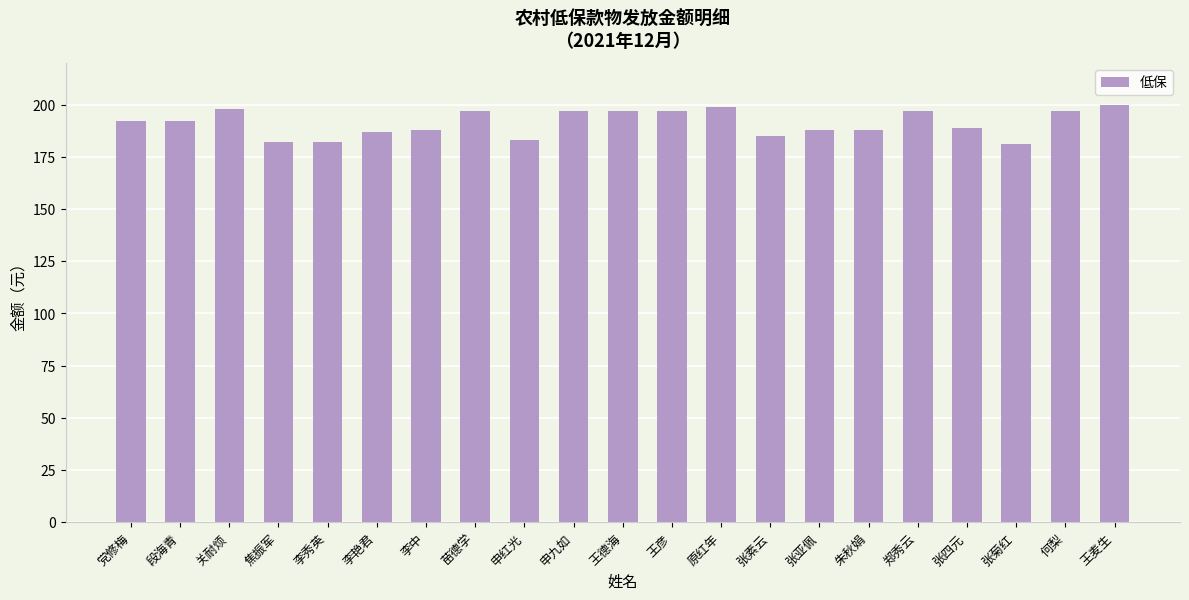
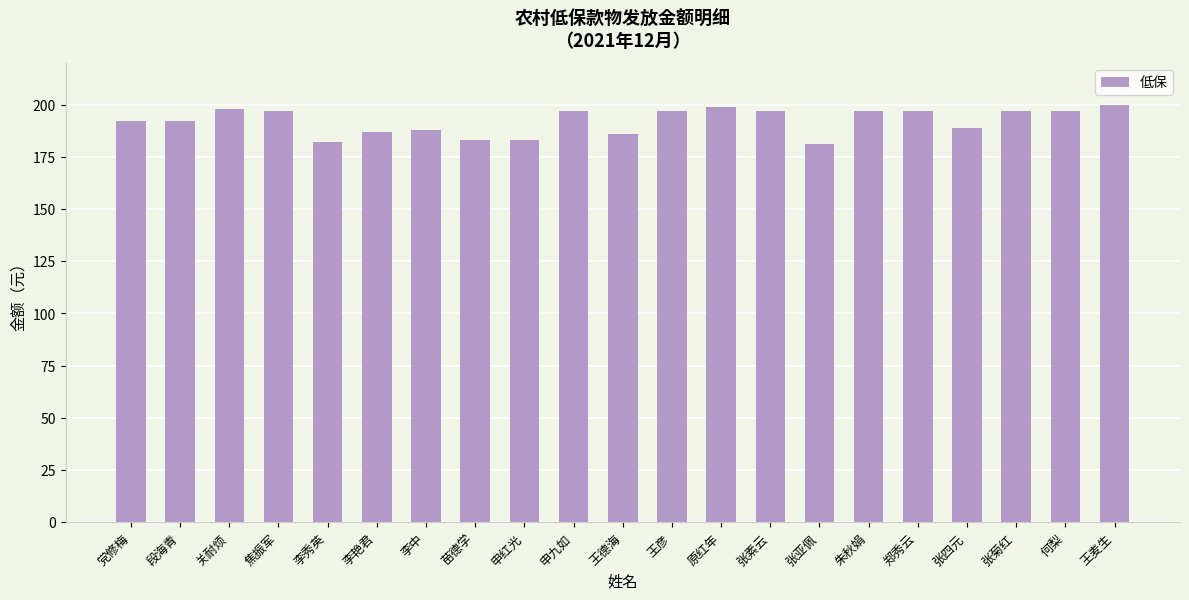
  {
    "党修梅": 192,
    "段海青": 192,
    "关耐烦": 198,
-   "焦振军": 182,
+   "焦振军": 197,
    "李秀英": 182,
    "李艳君": 187,
    "李中": 188,
-   "苗德学": 197,
+   "苗德学": 183,
    "申红光": 183,
    "申九如": 197,
-   "王德海": 197,
+   "王德海": 186,
    "王彦": 197,
    "原红年": 199,
-   "张素云": 185,
-   "张亚佩": 188,
-   "朱秋娟": 188,
+   "张素云": 197,
+   "张亚佩": 181,
+   "朱秋娟": 197,
    "郑秀云": 197,
    "张四元": 189,
-   "张菊红": 181,
+   "张菊红": 197,
    "何梨": 197,
    "王麦生": 200
  }
